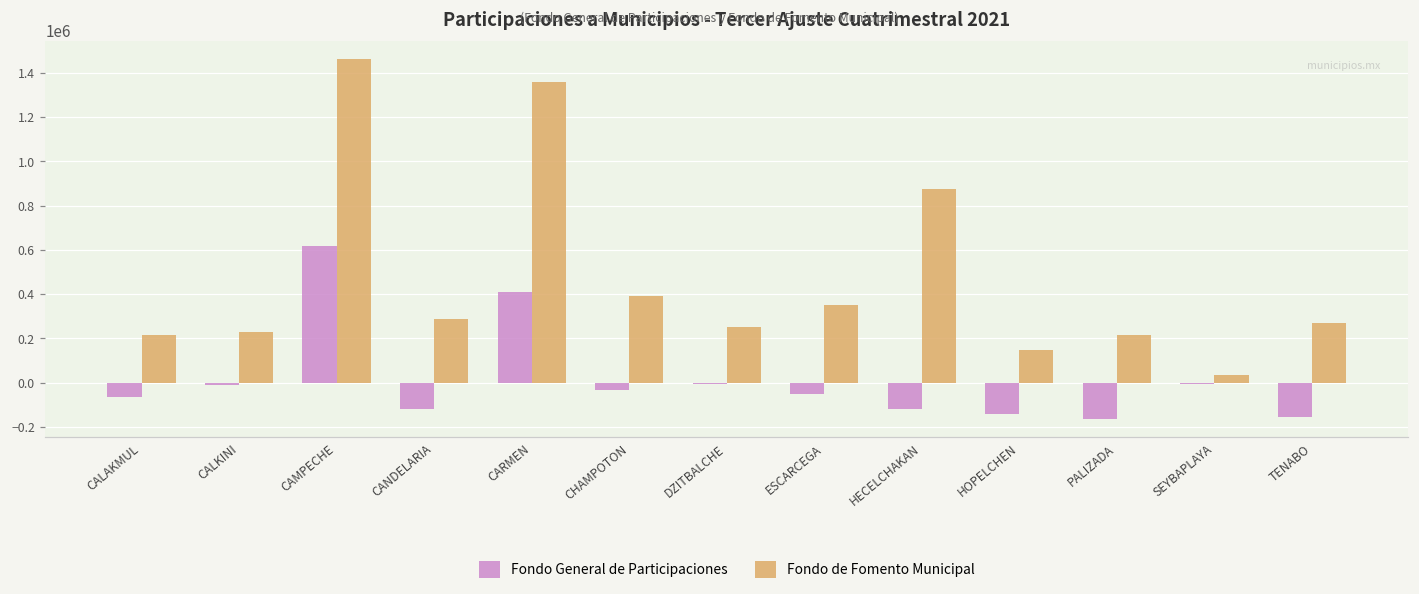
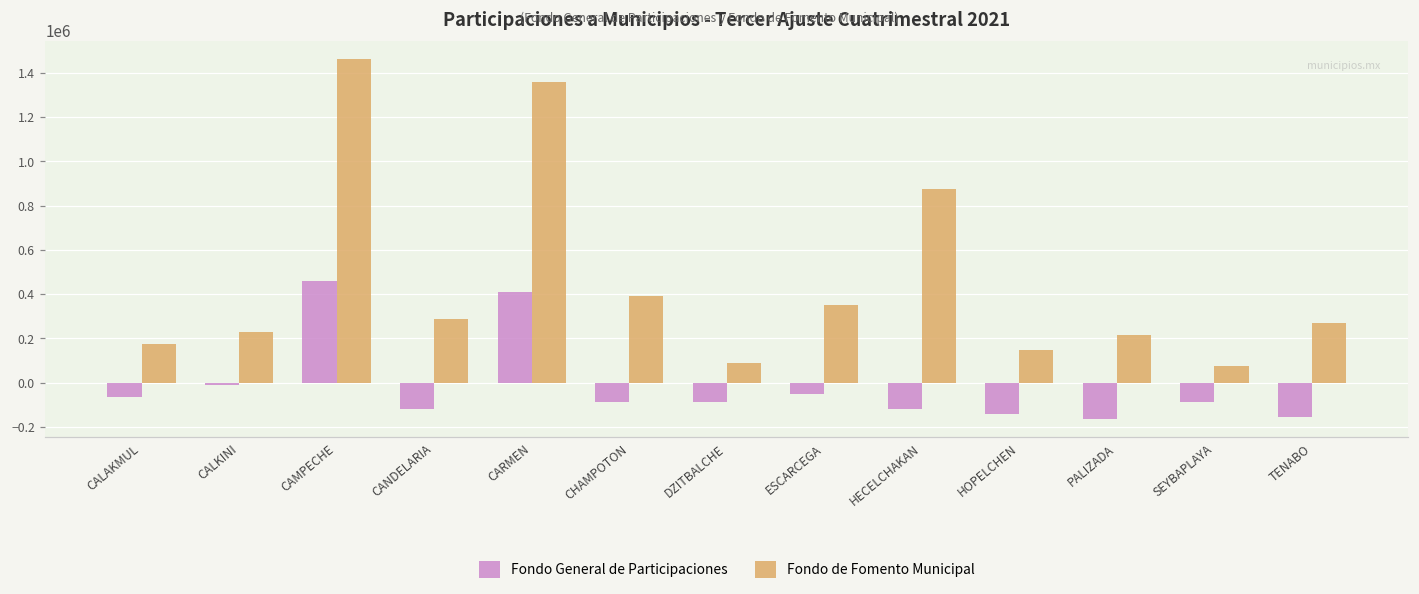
  {
    "Fondo General de Participaciones": {
      "CALAKMUL": -60000,
-     "CAMPECHE": 620000,
+     "CAMPECHE": 460000,
      "CANDELARIA": -120000,
      "CARMEN": 410000,
-     "CHAMPOTON": -30000,
-     "DZITBALCHE": 0,
+     "CHAMPOTON": -90000,
+     "DZITBALCHE": -90000,
      "ESCARCEGA": -50000,
      "HECELCHAKAN": -120000,
      "HOPELCHEN": -140000,
      "PALIZADA": -170000,
-     "SEYBAPLAYA": -10000,
+     "SEYBAPLAYA": -90000,
      "TENABO": -160000
    },
    "Fondo de Fomento Municipal": {
-     "CALAKMUL": 210000,
+     "CALAKMUL": 170000,
      "CALKINI": 230000,
      "CAMPECHE": 1460000,
      "CANDELARIA": 290000,
      "CARMEN": 1360000,
      "CHAMPOTON": 390000,
-     "DZITBALCHE": 250000,
+     "DZITBALCHE": 90000,
      "ESCARCEGA": 350000,
      "HECELCHAKAN": 880000,
      "HOPELCHEN": 150000,
      "PALIZADA": 220000,
-     "SEYBAPLAYA": 40000,
+     "SEYBAPLAYA": 80000,
      "TENABO": 270000
    }
  }
